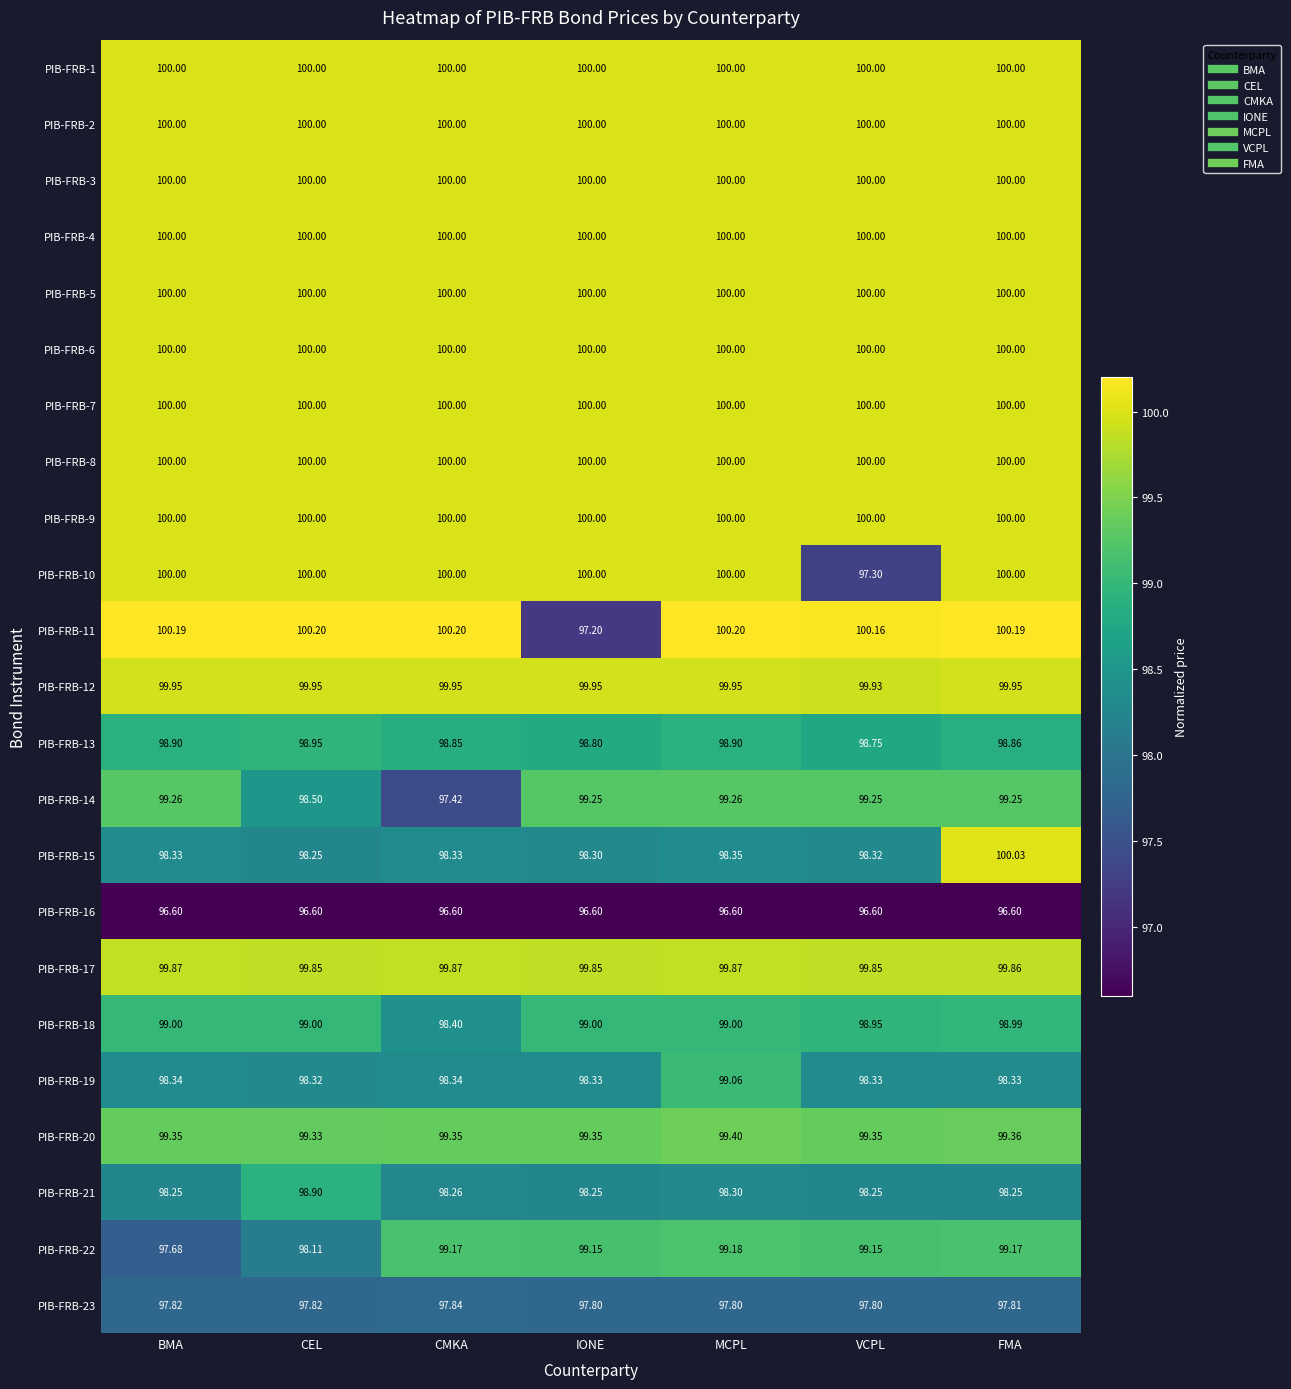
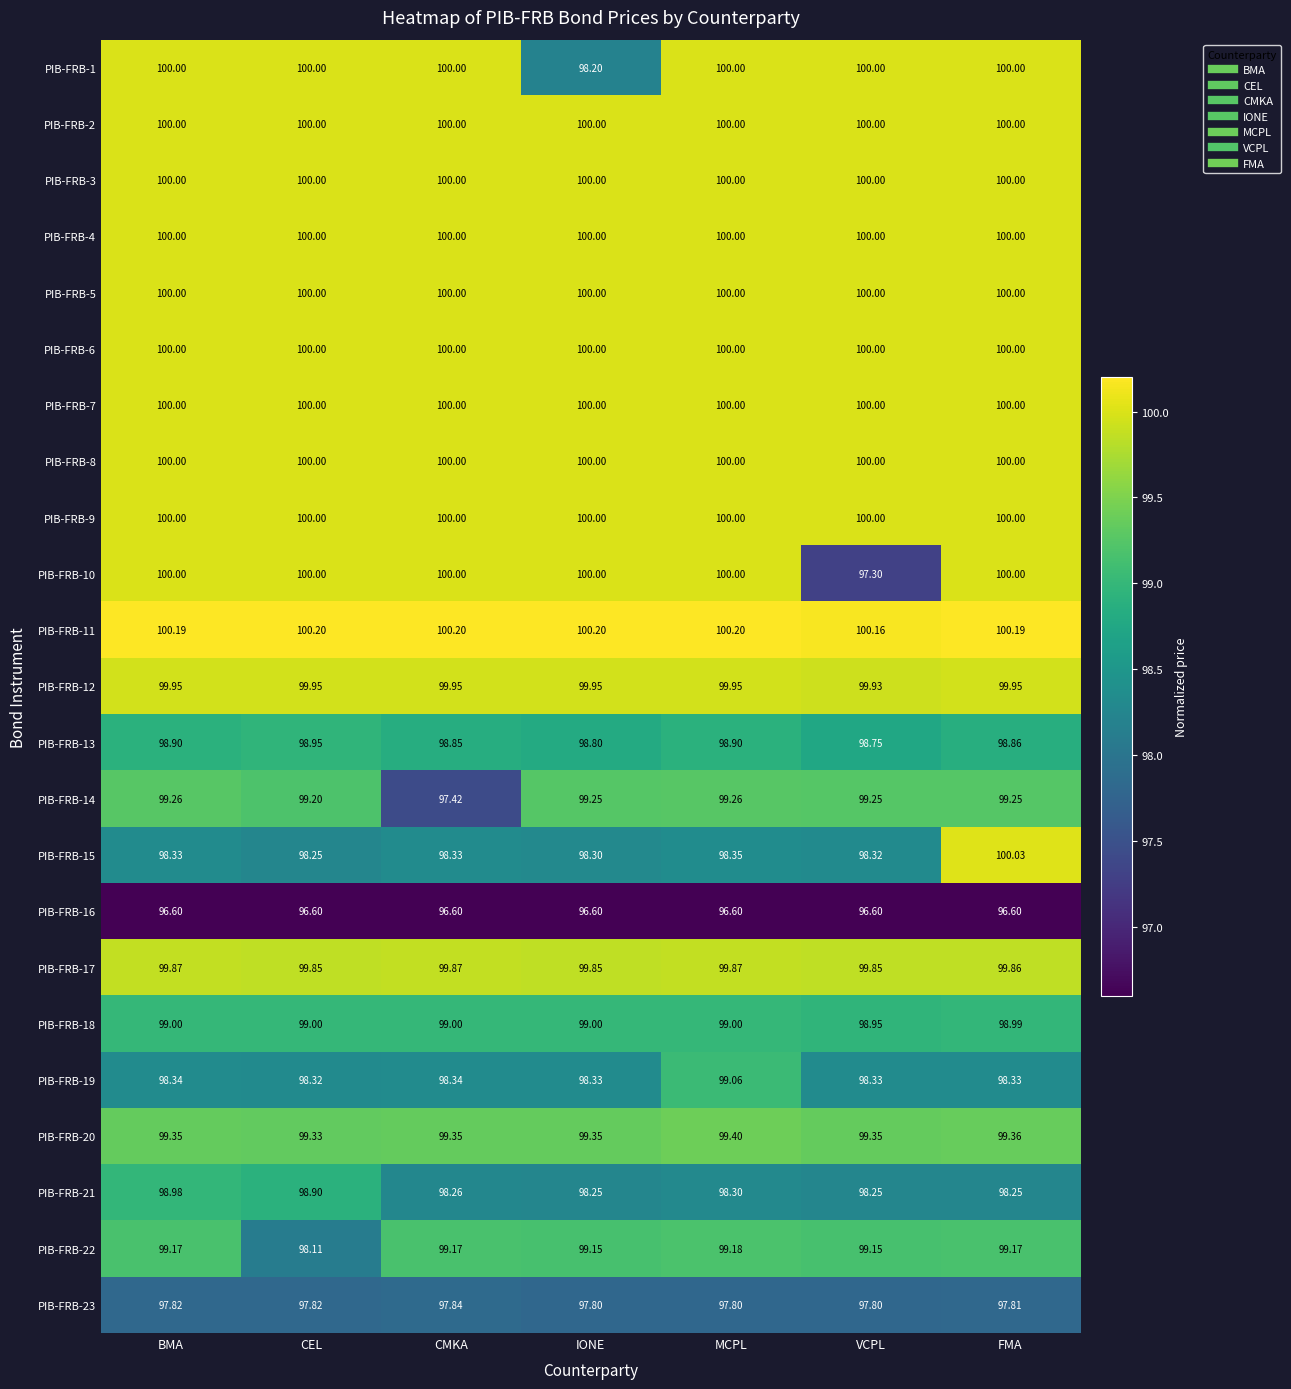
  {
    "PIB-FRB-1": {
      "BMA": 100.00,
      "CEL": 100.00,
      "CMKA": 100.00,
-     "IONE": 100.00,
+     "IONE": 98.20,
      "MCPL": 100.00,
      "VCPL": 100.00,
      "FMA": 100.00
    },
    "PIB-FRB-2": {
      "BMA": 100.00,
      "CEL": 100.00,
      "CMKA": 100.00,
      "IONE": 100.00,
      "MCPL": 100.00,
      "VCPL": 100.00,
      "FMA": 100.00
    },
    "PIB-FRB-3": {
      "BMA": 100.00,
      "CEL": 100.00,
      "CMKA": 100.00,
      "IONE": 100.00,
      "MCPL": 100.00,
      "VCPL": 100.00,
      "FMA": 100.00
    },
    "PIB-FRB-4": {
      "BMA": 100.00,
      "CEL": 100.00,
      "CMKA": 100.00,
      "IONE": 100.00,
      "MCPL": 100.00,
      "VCPL": 100.00,
      "FMA": 100.00
    },
    "PIB-FRB-5": {
      "BMA": 100.00,
      "CEL": 100.00,
      "CMKA": 100.00,
      "IONE": 100.00,
      "MCPL": 100.00,
      "VCPL": 100.00,
      "FMA": 100.00
    },
    "PIB-FRB-6": {
      "BMA": 100.00,
      "CEL": 100.00,
      "CMKA": 100.00,
      "IONE": 100.00,
      "MCPL": 100.00,
      "VCPL": 100.00,
      "FMA": 100.00
    },
    "PIB-FRB-7": {
      "BMA": 100.00,
      "CEL": 100.00,
      "CMKA": 100.00,
      "IONE": 100.00,
      "MCPL": 100.00,
      "VCPL": 100.00,
      "FMA": 100.00
    },
    "PIB-FRB-8": {
      "BMA": 100.00,
      "CEL": 100.00,
      "CMKA": 100.00,
      "IONE": 100.00,
      "MCPL": 100.00,
      "VCPL": 100.00,
      "FMA": 100.00
    },
    "PIB-FRB-9": {
      "BMA": 100.00,
      "CEL": 100.00,
      "CMKA": 100.00,
      "IONE": 100.00,
      "MCPL": 100.00,
      "VCPL": 100.00,
      "FMA": 100.00
    },
    "PIB-FRB-10": {
      "BMA": 100.00,
      "CEL": 100.00,
      "CMKA": 100.00,
      "IONE": 100.00,
      "MCPL": 100.00,
      "VCPL": 97.30,
      "FMA": 100.00
    },
    "PIB-FRB-11": {
      "BMA": 100.19,
      "CEL": 100.20,
      "CMKA": 100.20,
-     "IONE": 97.20,
+     "IONE": 100.20,
      "MCPL": 100.20,
      "VCPL": 100.16,
      "FMA": 100.19
    },
    "PIB-FRB-12": {
      "BMA": 99.95,
      "CEL": 99.95,
      "CMKA": 99.95,
      "IONE": 99.95,
      "MCPL": 99.95,
      "VCPL": 99.93,
      "FMA": 99.95
    },
    "PIB-FRB-13": {
      "BMA": 98.90,
      "CEL": 98.95,
      "CMKA": 98.85,
      "IONE": 98.80,
      "MCPL": 98.90,
      "VCPL": 98.75,
      "FMA": 98.86
    },
    "PIB-FRB-14": {
      "BMA": 99.26,
-     "CEL": 98.50,
+     "CEL": 99.20,
      "CMKA": 97.42,
      "IONE": 99.25,
      "MCPL": 99.26,
      "VCPL": 99.25,
      "FMA": 99.25
    },
    "PIB-FRB-15": {
      "BMA": 98.33,
      "CEL": 98.25,
      "CMKA": 98.33,
      "IONE": 98.30,
      "MCPL": 98.35,
      "VCPL": 98.32,
      "FMA": 100.03
    },
    "PIB-FRB-16": {
      "BMA": 96.60,
      "CEL": 96.60,
      "CMKA": 96.60,
      "IONE": 96.60,
      "MCPL": 96.60,
      "VCPL": 96.60,
      "FMA": 96.60
    },
    "PIB-FRB-17": {
      "BMA": 99.87,
      "CEL": 99.85,
      "CMKA": 99.87,
      "IONE": 99.85,
      "MCPL": 99.87,
      "VCPL": 99.85,
      "FMA": 99.86
    },
    "PIB-FRB-18": {
      "BMA": 99.00,
      "CEL": 99.00,
-     "CMKA": 98.40,
+     "CMKA": 99.00,
      "IONE": 99.00,
      "MCPL": 99.00,
      "VCPL": 98.95,
      "FMA": 98.99
    },
    "PIB-FRB-19": {
      "BMA": 98.34,
      "CEL": 98.32,
      "CMKA": 98.34,
      "IONE": 98.33,
      "MCPL": 99.06,
      "VCPL": 98.33,
      "FMA": 98.33
    },
    "PIB-FRB-20": {
      "BMA": 99.35,
      "CEL": 99.33,
      "CMKA": 99.35,
      "IONE": 99.35,
      "MCPL": 99.40,
      "VCPL": 99.35,
      "FMA": 99.36
    },
    "PIB-FRB-21": {
-     "BMA": 98.25,
+     "BMA": 98.98,
      "CEL": 98.90,
      "CMKA": 98.26,
      "IONE": 98.25,
      "MCPL": 98.30,
      "VCPL": 98.25,
      "FMA": 98.25
    },
    "PIB-FRB-22": {
-     "BMA": 97.68,
+     "BMA": 99.17,
      "CEL": 98.11,
      "CMKA": 99.17,
      "IONE": 99.15,
      "MCPL": 99.18,
      "VCPL": 99.15,
      "FMA": 99.17
    },
    "PIB-FRB-23": {
      "BMA": 97.82,
      "CEL": 97.82,
      "CMKA": 97.84,
      "IONE": 97.80,
      "MCPL": 97.80,
      "VCPL": 97.80,
      "FMA": 97.81
    }
  }
